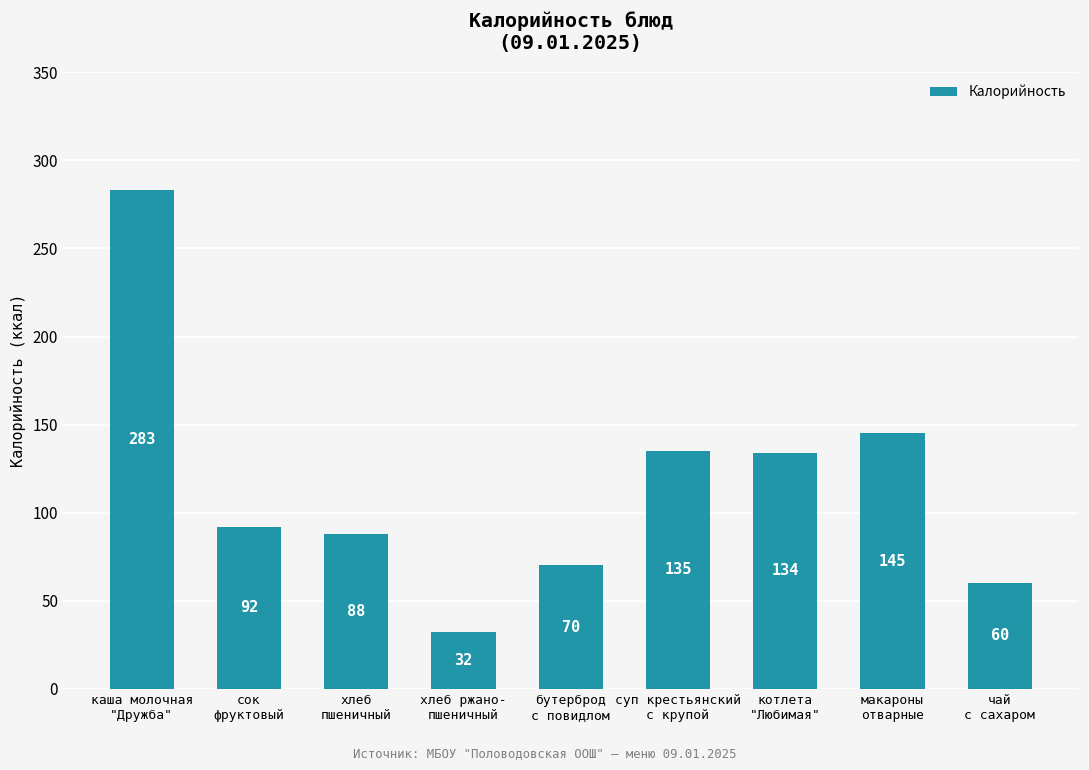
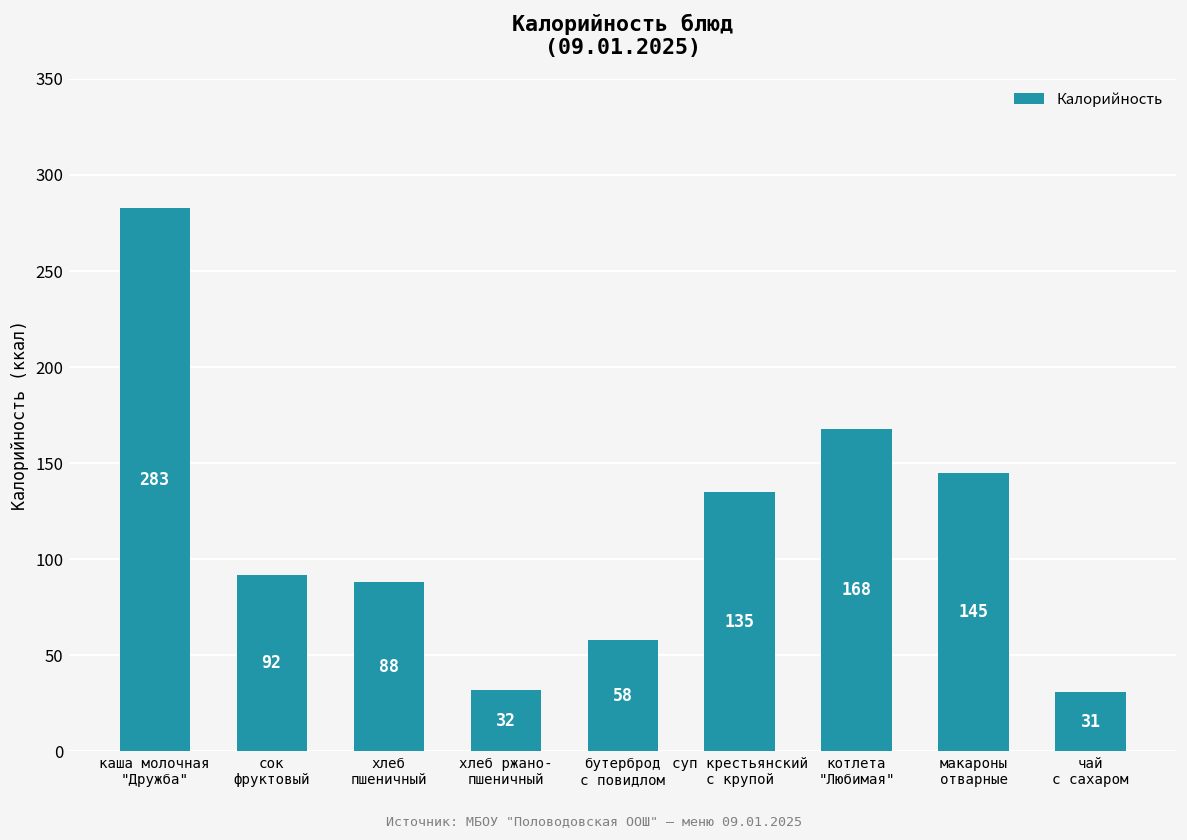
  {
    "каша молочная \"Дружба\"": 283,
    "сок фруктовый": 92,
    "хлеб пшеничный": 88,
    "хлеб ржано- пшеничный": 32,
-   "бутерброд с повидлом": 70,
+   "бутерброд с повидлом": 58,
    "суп крестьянский с крупой": 135,
-   "котлета \"Любимая\"": 134,
+   "котлета \"Любимая\"": 168,
    "макароны отварные": 145,
-   "чай с сахаром": 60
+   "чай с сахаром": 31
  }
